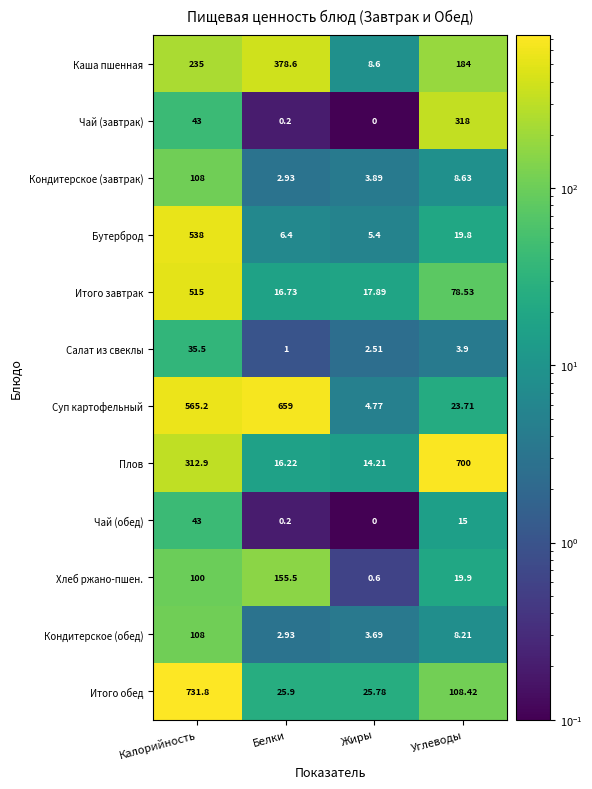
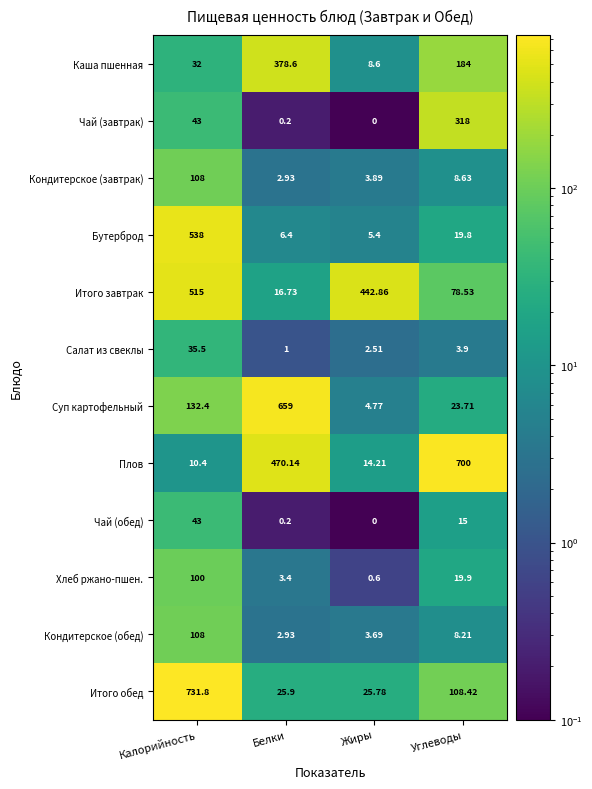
  {
    "Каша пшенная": {
-     "Калорийность": 235,
+     "Калорийность": 32,
      "Белки": 378.6,
      "Жиры": 8.6,
      "Углеводы": 184
    },
    "Чай (завтрак)": {
      "Калорийность": 43,
      "Белки": 0.2,
      "Жиры": 0,
      "Углеводы": 318
    },
    "Кондитерское (завтрак)": {
      "Калорийность": 108,
      "Белки": 2.93,
      "Жиры": 3.89,
      "Углеводы": 8.63
    },
    "Бутерброд": {
      "Калорийность": 538,
      "Белки": 6.4,
      "Жиры": 5.4,
      "Углеводы": 19.8
    },
    "Итого завтрак": {
      "Калорийность": 515,
      "Белки": 16.73,
-     "Жиры": 17.89,
+     "Жиры": 442.86,
      "Углеводы": 78.53
    },
    "Салат из свеклы": {
      "Калорийность": 35.5,
      "Белки": 1,
      "Жиры": 2.51,
      "Углеводы": 3.9
    },
    "Суп картофельный": {
-     "Калорийность": 565.2,
+     "Калорийность": 132.4,
      "Белки": 659,
      "Жиры": 4.77,
      "Углеводы": 23.71
    },
    "Плов": {
-     "Калорийность": 312.9,
-     "Белки": 16.22,
+     "Калорийность": 10.4,
+     "Белки": 470.14,
      "Жиры": 14.21,
      "Углеводы": 700
    },
    "Чай (обед)": {
      "Калорийность": 43,
      "Белки": 0.2,
      "Жиры": 0,
      "Углеводы": 15
    },
    "Хлеб ржано-пшен.": {
      "Калорийность": 100,
-     "Белки": 155.5,
+     "Белки": 3.4,
      "Жиры": 0.6,
      "Углеводы": 19.9
    },
    "Кондитерское (обед)": {
      "Калорийность": 108,
      "Белки": 2.93,
      "Жиры": 3.69,
      "Углеводы": 8.21
    },
    "Итого обед": {
      "Калорийность": 731.8,
      "Белки": 25.9,
      "Жиры": 25.78,
      "Углеводы": 108.42
    }
  }
